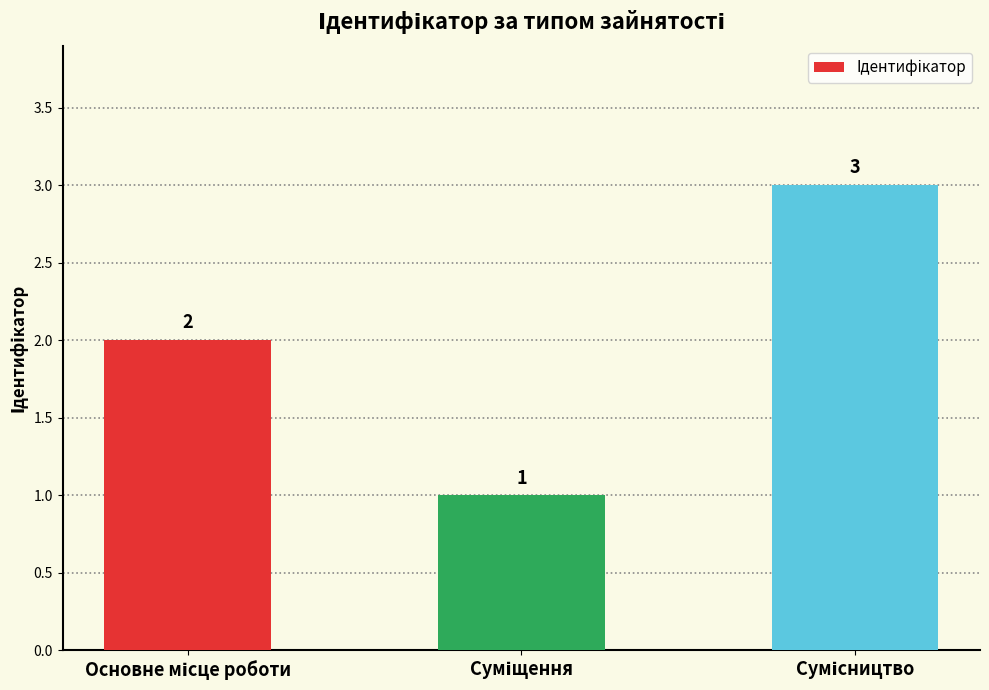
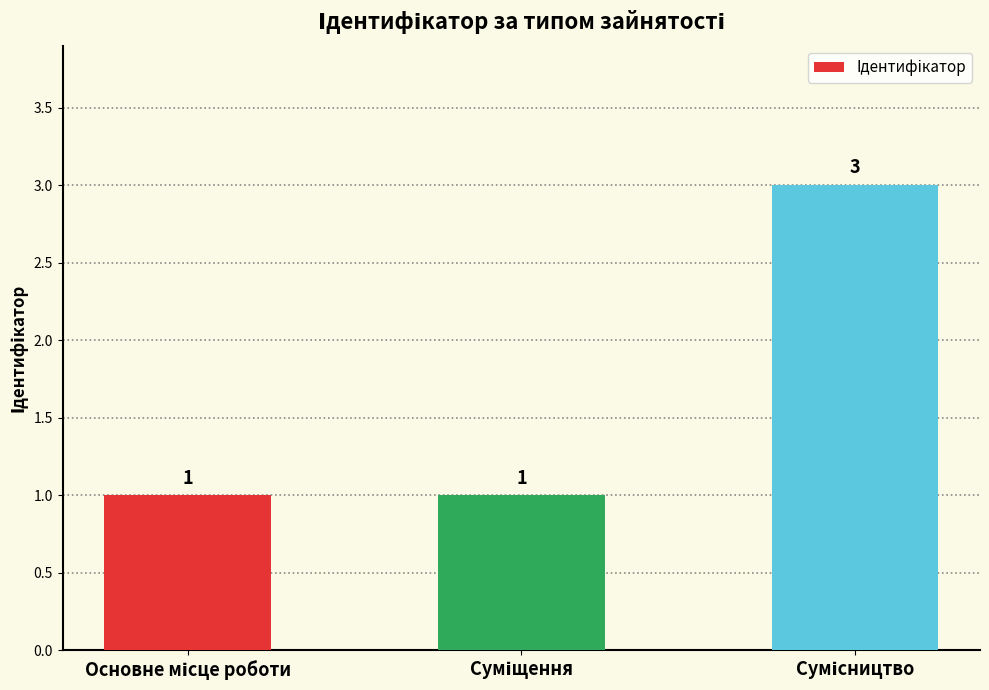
  {
-   "Основне місце роботи": 2,
+   "Основне місце роботи": 1,
    "Суміщення": 1,
    "Сумісництво": 3
  }
